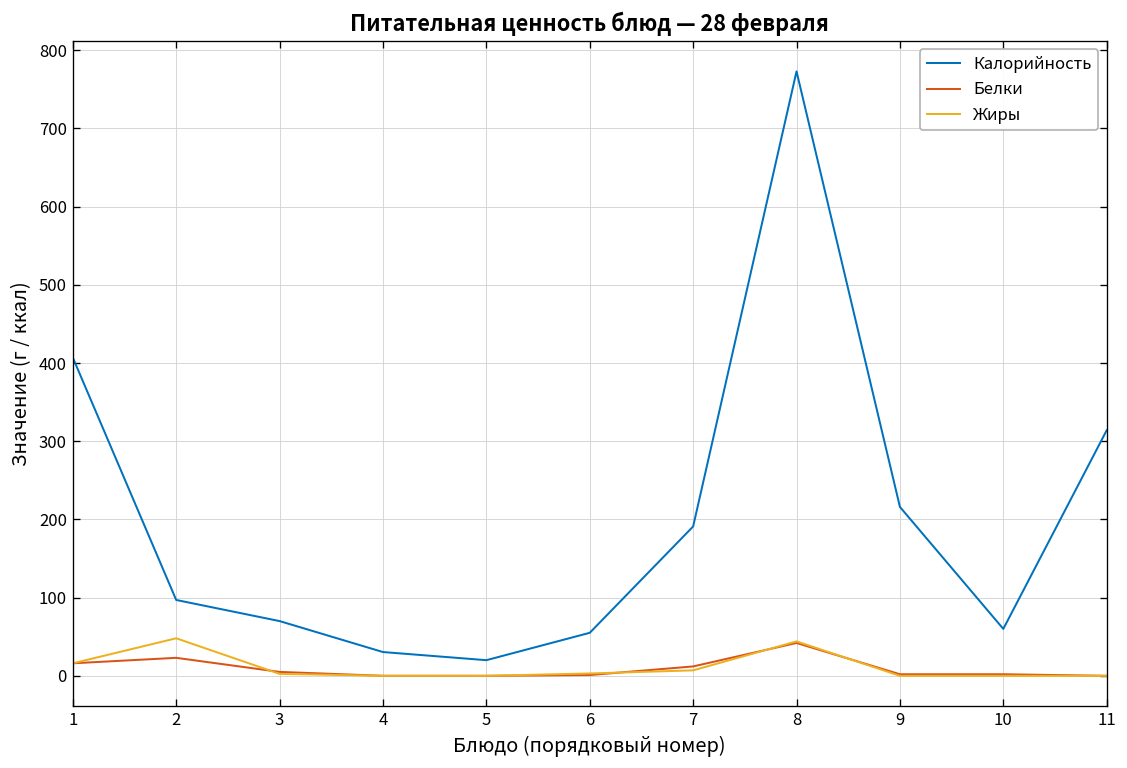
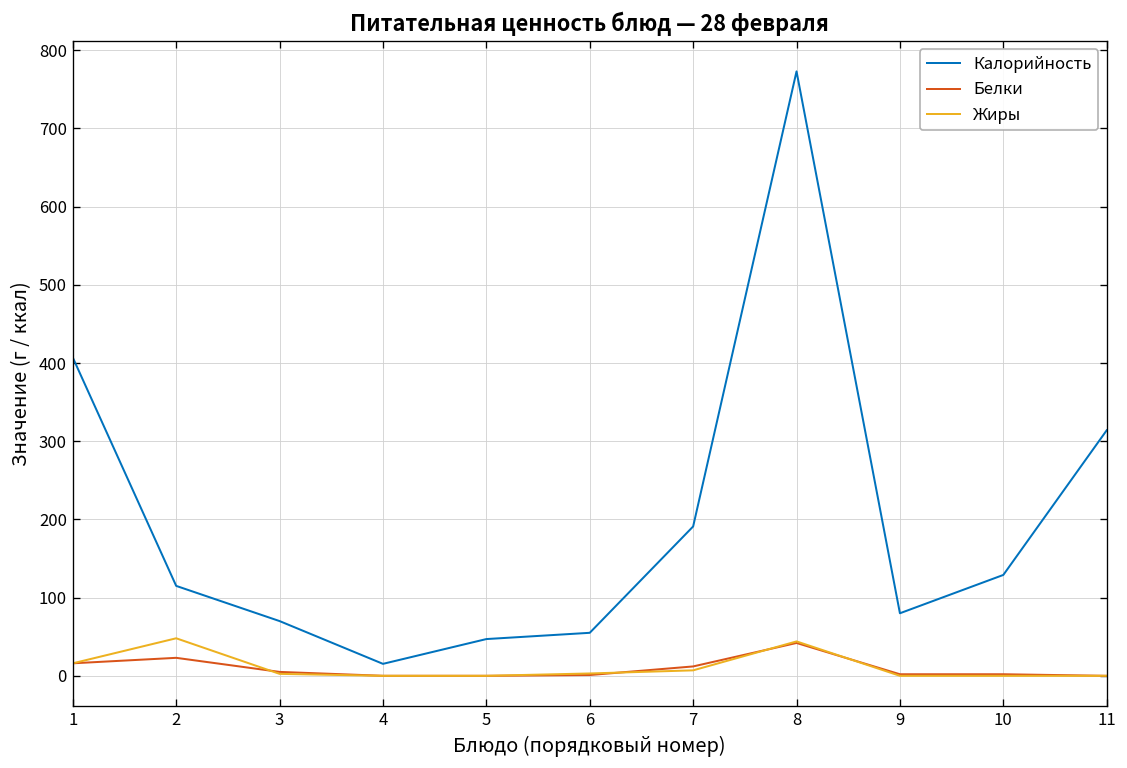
  {
    "Калорийность": {
      "1": 410,
-     "2": 100,
+     "2": 120,
      "3": 70,
-     "4": 30,
-     "5": 20,
+     "4": 20,
+     "5": 50,
      "6": 60,
      "7": 190,
      "8": 770,
-     "9": 220,
-     "10": 60,
+     "9": 80,
+     "10": 130,
      "11": 310
    },
    "Белки": {
      "2": 20,
      "7": 10
    },
    "Жиры": {
      "2": 50,
      "7": 10
    }
  }
